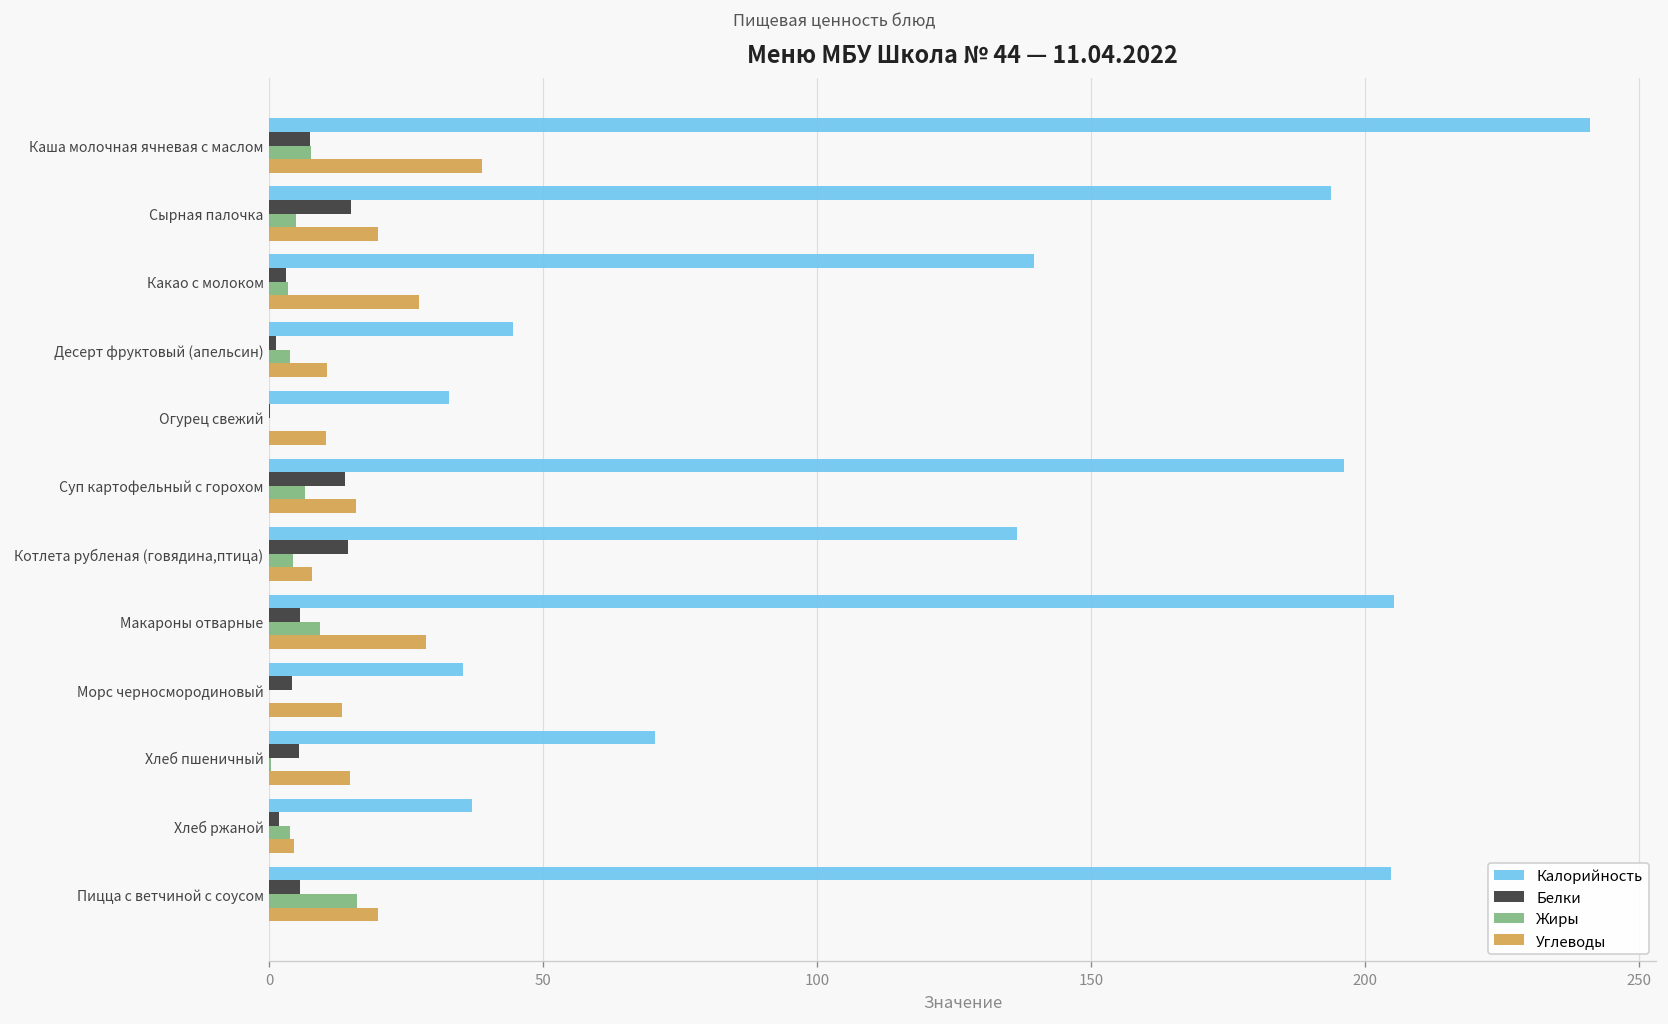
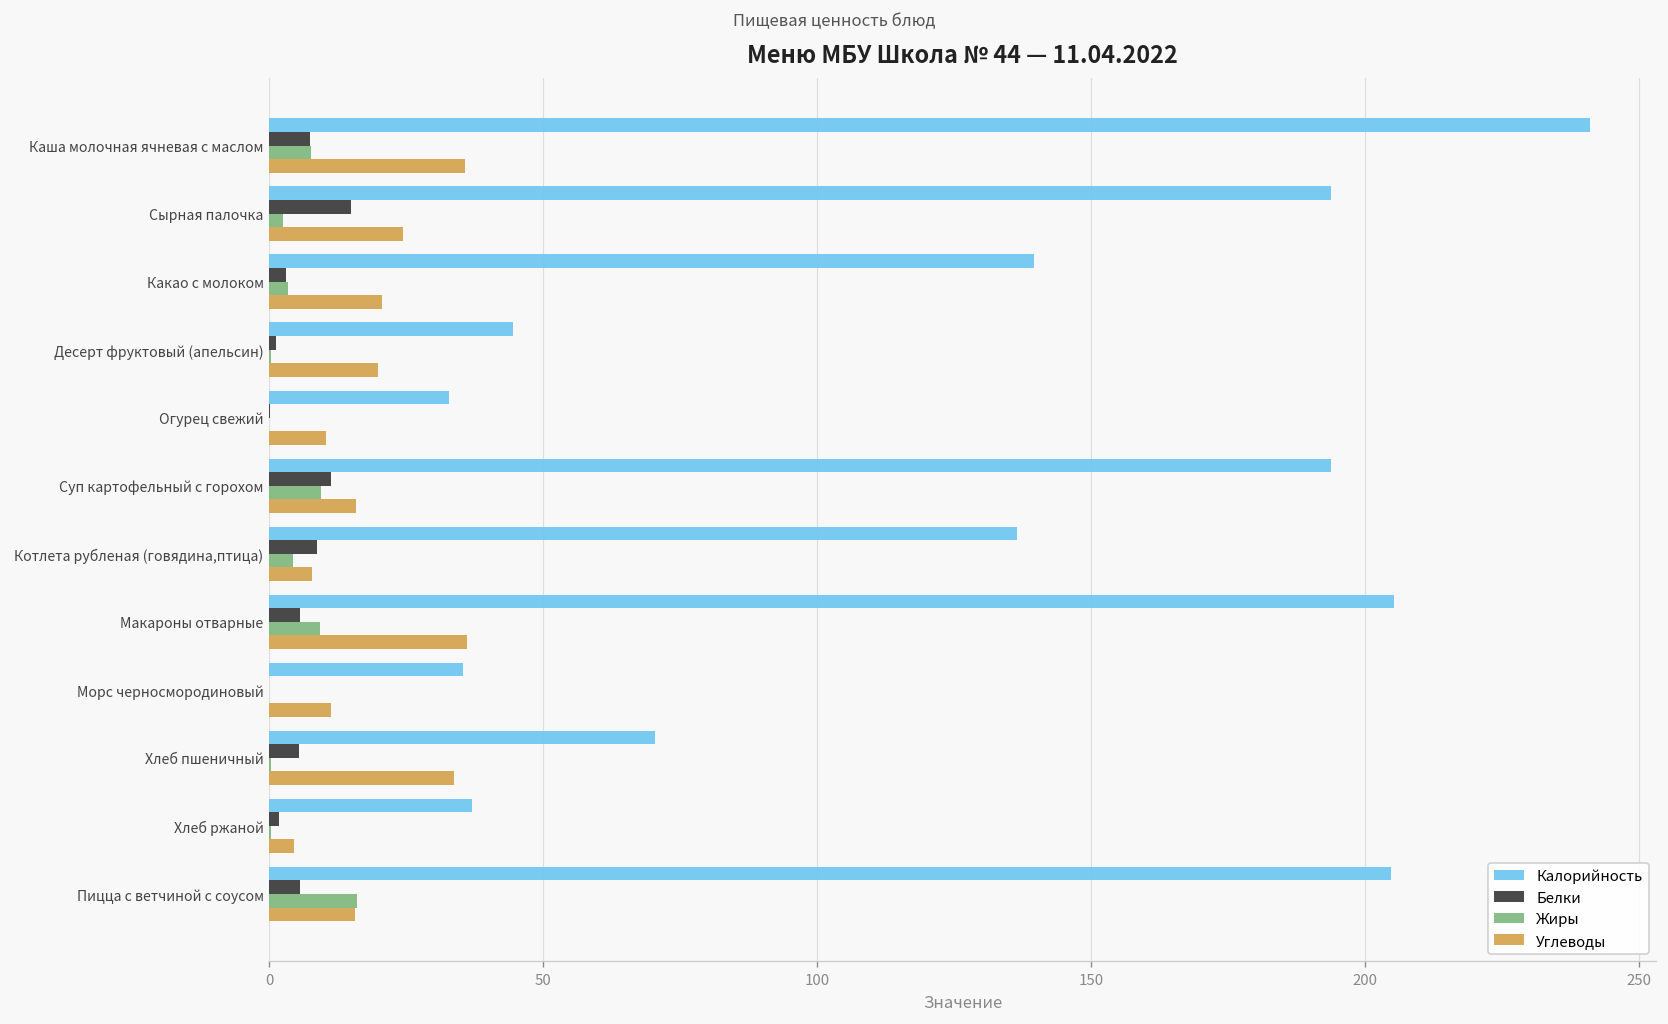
  {
    "Калорийность": {
      "Каша молочная ячневая с маслом": 241,
      "Сырная палочка": 194,
      "Какао с молоком": 140,
      "Десерт фруктовый (апельсин)": 45,
      "Огурец свежий": 33,
-     "Суп картофельный с горохом": 196,
+     "Суп картофельный с горохом": 194,
      "Котлета рубленая (говядина,птица)": 137,
      "Макароны отварные": 205,
      "Морс черносмородиновый": 35,
      "Хлеб пшеничный": 70,
      "Хлеб ржаной": 37,
      "Пицца с ветчиной с соусом": 205
    },
    "Белки": {
      "Каша молочная ячневая с маслом": 7,
      "Сырная палочка": 15,
      "Какао с молоком": 3,
      "Десерт фруктовый (апельсин)": 1,
-     "Суп картофельный с горохом": 14,
-     "Котлета рубленая (говядина,птица)": 14,
+     "Суп картофельный с горохом": 11,
+     "Котлета рубленая (говядина,птица)": 9,
      "Макароны отварные": 6,
-     "Морс черносмородиновый": 4,
+     "Морс черносмородиновый": 0,
      "Хлеб пшеничный": 5,
      "Хлеб ржаной": 2,
      "Пицца с ветчиной с соусом": 6
    },
    "Жиры": {
      "Каша молочная ячневая с маслом": 8,
-     "Сырная палочка": 5,
+     "Сырная палочка": 3,
      "Какао с молоком": 3,
-     "Десерт фруктовый (апельсин)": 4,
-     "Суп картофельный с горохом": 7,
+     "Десерт фруктовый (апельсин)": 0,
+     "Суп картофельный с горохом": 9,
      "Котлета рубленая (говядина,птица)": 4,
      "Макароны отварные": 9,
      "Морс черносмородиновый": 0,
-     "Хлеб ржаной": 4,
+     "Хлеб ржаной": 0,
      "Пицца с ветчиной с соусом": 16
    },
    "Углеводы": {
-     "Каша молочная ячневая с маслом": 39,
-     "Сырная палочка": 20,
-     "Какао с молоком": 27,
-     "Десерт фруктовый (апельсин)": 11,
+     "Каша молочная ячневая с маслом": 36,
+     "Сырная палочка": 24,
+     "Какао с молоком": 21,
+     "Десерт фруктовый (апельсин)": 20,
      "Огурец свежий": 10,
      "Суп картофельный с горохом": 16,
      "Котлета рубленая (говядина,птица)": 8,
-     "Макароны отварные": 29,
-     "Морс черносмородиновый": 13,
-     "Хлеб пшеничный": 15,
+     "Макароны отварные": 36,
+     "Морс черносмородиновый": 11,
+     "Хлеб пшеничный": 34,
      "Хлеб ржаной": 4,
-     "Пицца с ветчиной с соусом": 20
+     "Пицца с ветчиной с соусом": 16
    }
  }
